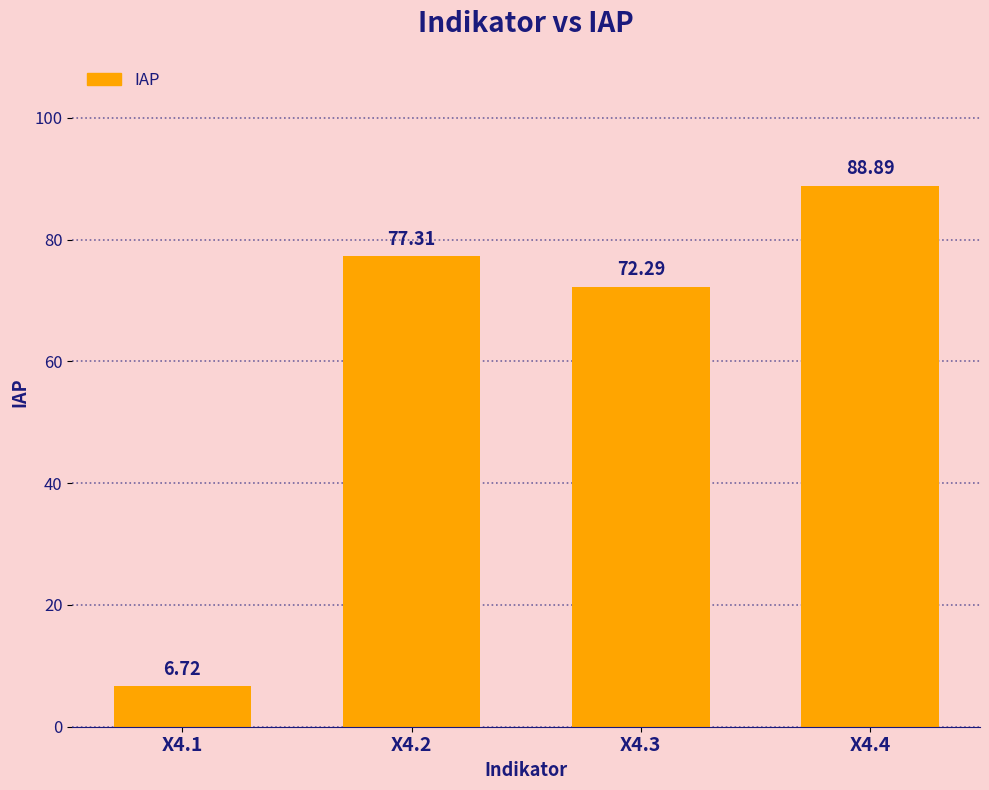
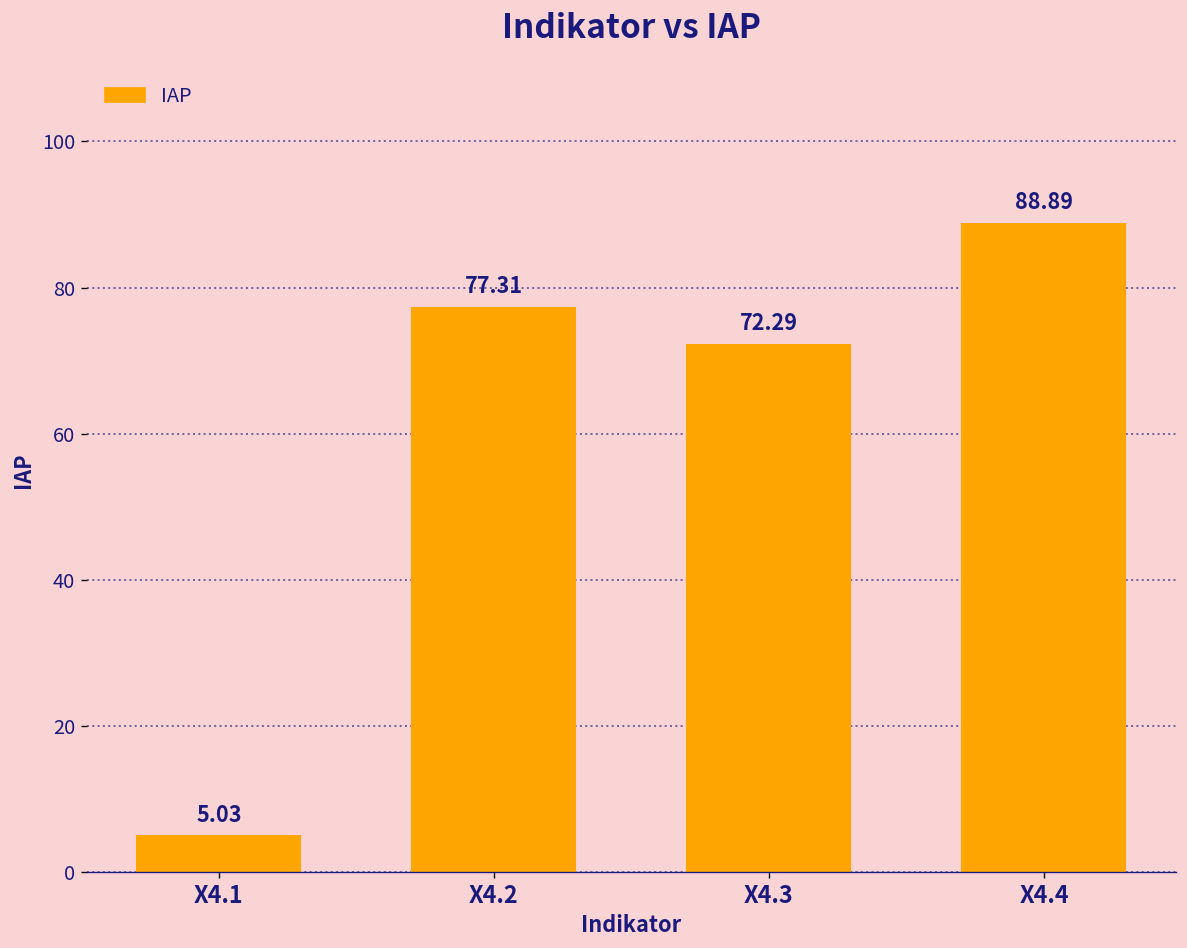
  {
-   "X4.1": 6.72,
+   "X4.1": 5.03,
    "X4.2": 77.31,
    "X4.3": 72.29,
    "X4.4": 88.89
  }
